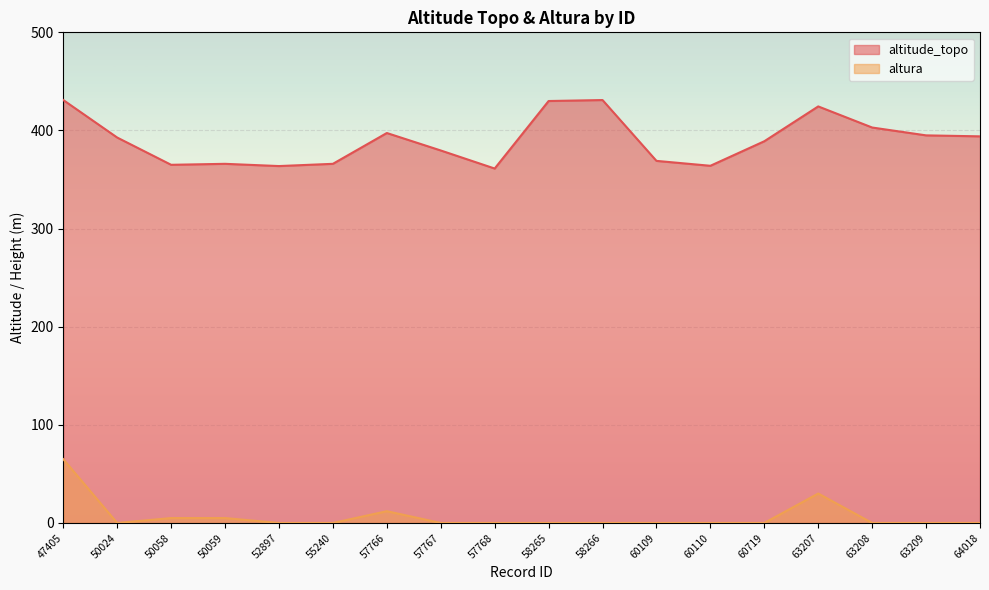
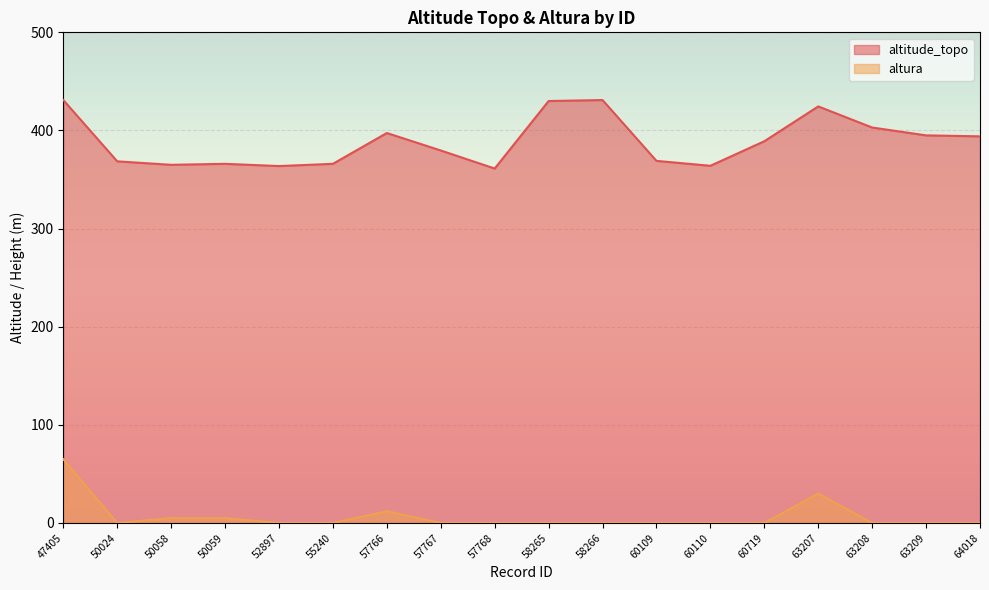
  {
    "altitude_topo": {
      "47405": 430,
-     "50024": 390,
+     "50024": 370,
      "50058": 370,
      "50059": 370,
      "52897": 360,
      "55240": 370,
      "57766": 400,
      "57767": 380,
      "57768": 360,
      "58265": 430,
      "58266": 430,
      "60109": 370,
      "60110": 360,
      "60719": 390,
      "63207": 420,
      "63208": 400,
      "63209": 400,
      "64018": 390
    },
    "altura": {
      "47405": 70,
      "50024": 0,
      "50058": 10,
      "50059": 10,
      "52897": 0,
      "55240": 0,
      "57766": 10,
      "57767": 0,
      "57768": 0,
      "58265": 0,
      "58266": 0,
      "60109": 0,
      "60110": 0,
      "60719": 0,
      "63207": 30,
      "63208": 0,
      "63209": 0,
      "64018": 0
    }
  }
